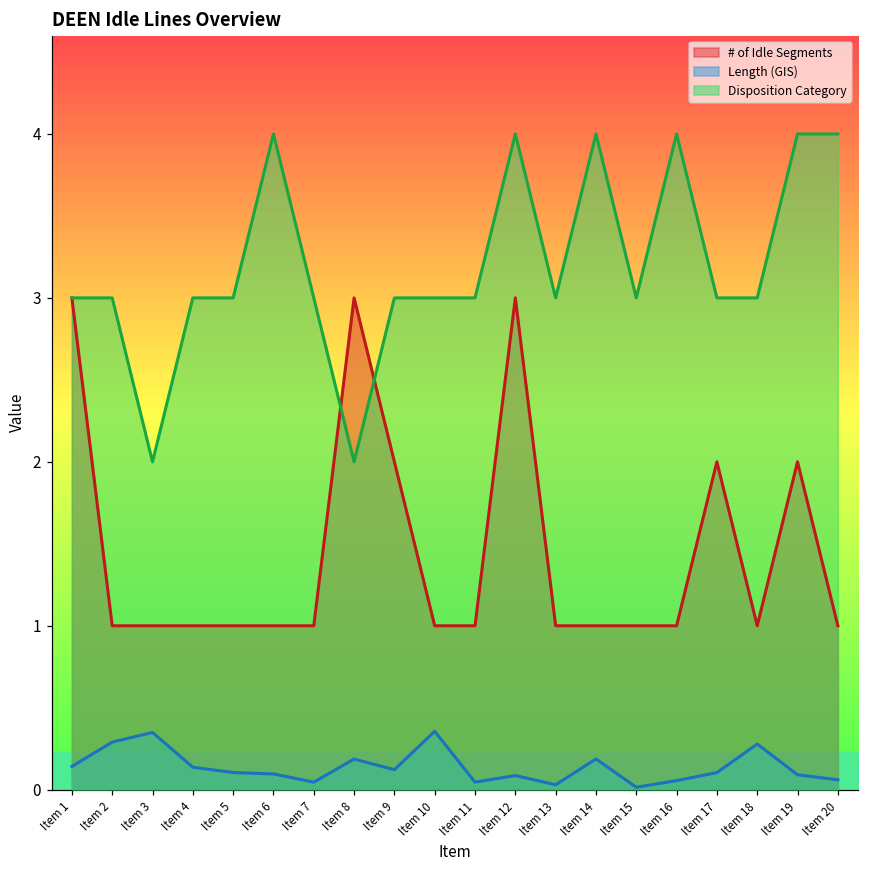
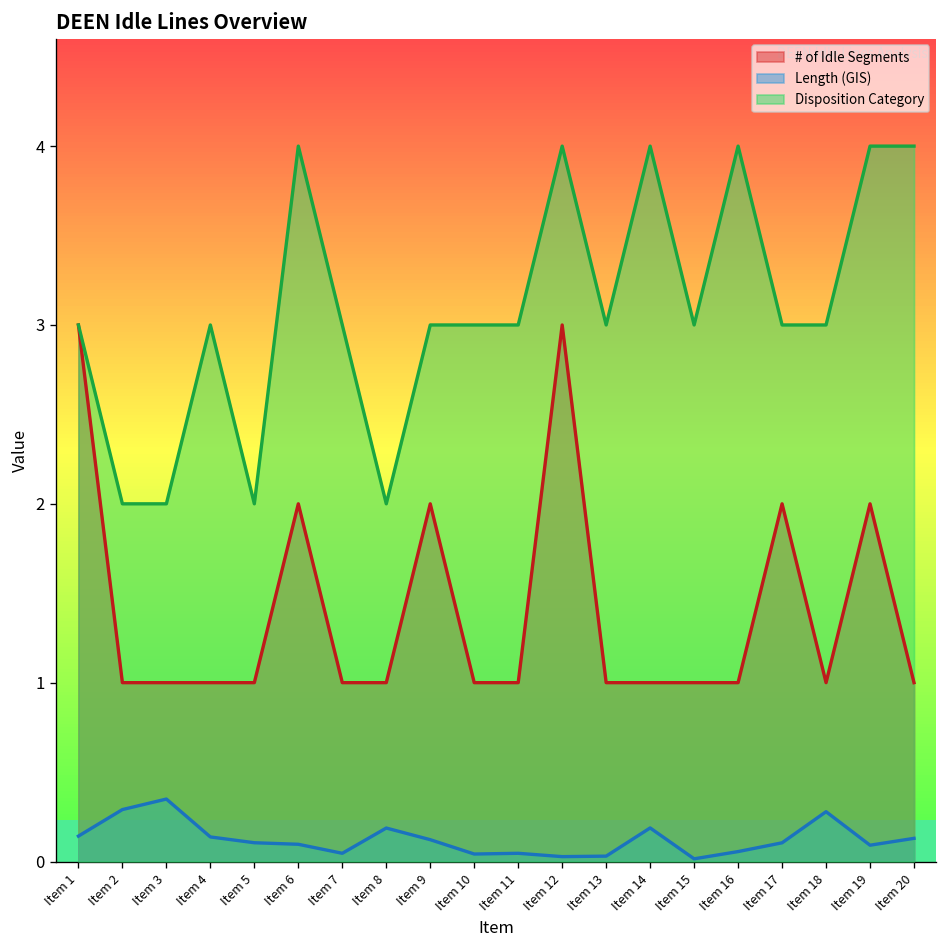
  {
    "# of Idle Segments": {
      "Item 2": 1,
      "Item 3": 1,
      "Item 4": 1,
      "Item 5": 1,
-     "Item 6": 1,
+     "Item 6": 2,
      "Item 7": 1,
-     "Item 8": 3,
+     "Item 8": 1,
      "Item 9": 2,
      "Item 10": 1,
      "Item 11": 1,
      "Item 12": 3,
      "Item 13": 1,
      "Item 14": 1,
      "Item 15": 1,
      "Item 16": 1,
      "Item 17": 2,
      "Item 18": 1,
      "Item 19": 2,
      "Item 20": 1
    },
    "Length (GIS)": {
      "Item 1": 0.14,
      "Item 2": 0.29,
      "Item 3": 0.35,
      "Item 4": 0.14,
      "Item 5": 0.11,
      "Item 6": 0.10,
      "Item 7": 0.05,
      "Item 8": 0.19,
      "Item 9": 0.12,
-     "Item 10": 0.36,
+     "Item 10": 0.04,
      "Item 11": 0.05,
-     "Item 12": 0.09,
+     "Item 12": 0.03,
      "Item 13": 0.03,
      "Item 14": 0.19,
      "Item 15": 0.02,
      "Item 16": 0.06,
      "Item 17": 0.10,
      "Item 18": 0.28,
      "Item 19": 0.09,
-     "Item 20": 0.06
+     "Item 20": 0.13
    },
    "Disposition Category": {
-     "Item 2": 3,
+     "Item 2": 2,
      "Item 3": 2,
      "Item 4": 3,
-     "Item 5": 3,
+     "Item 5": 2,
      "Item 6": 4,
      "Item 7": 3,
      "Item 8": 2,
      "Item 9": 3,
      "Item 10": 3,
      "Item 11": 3,
      "Item 12": 4,
      "Item 13": 3,
      "Item 14": 4,
      "Item 15": 3,
      "Item 16": 4,
      "Item 17": 3,
      "Item 18": 3,
      "Item 19": 4,
      "Item 20": 4
    }
  }
